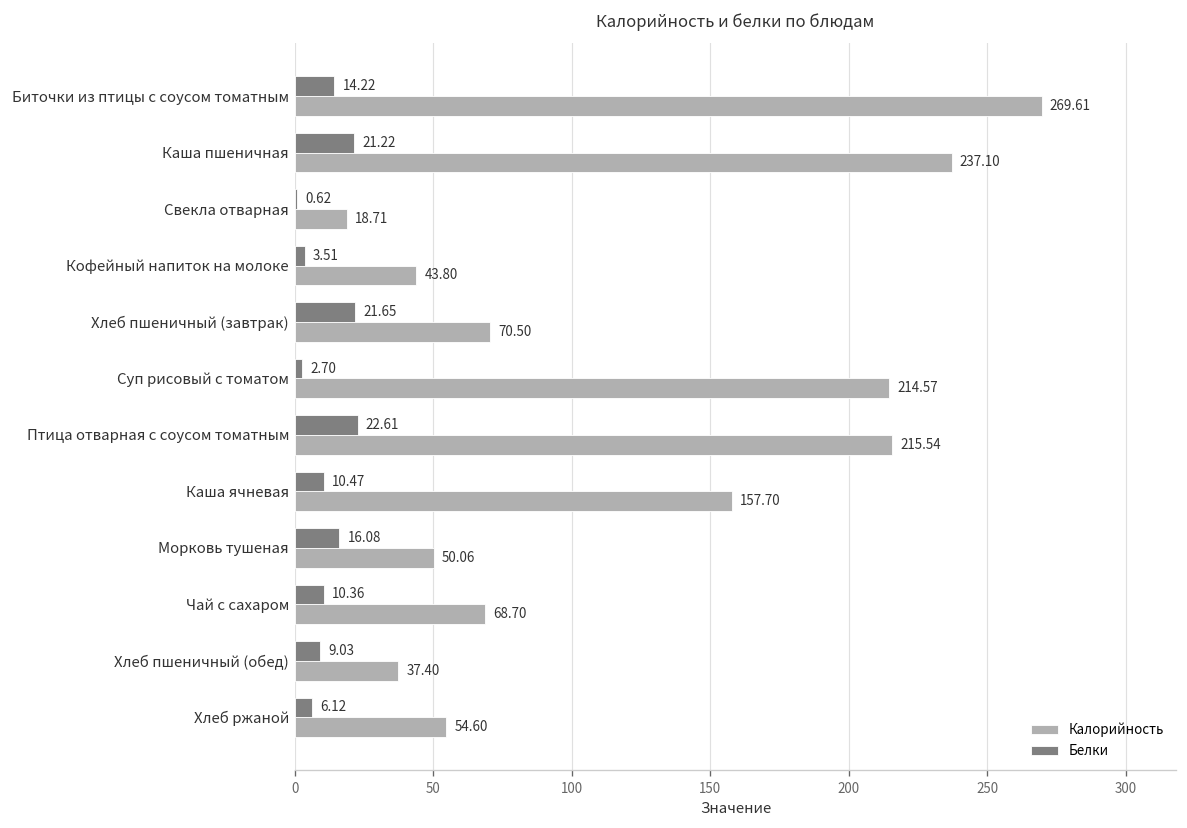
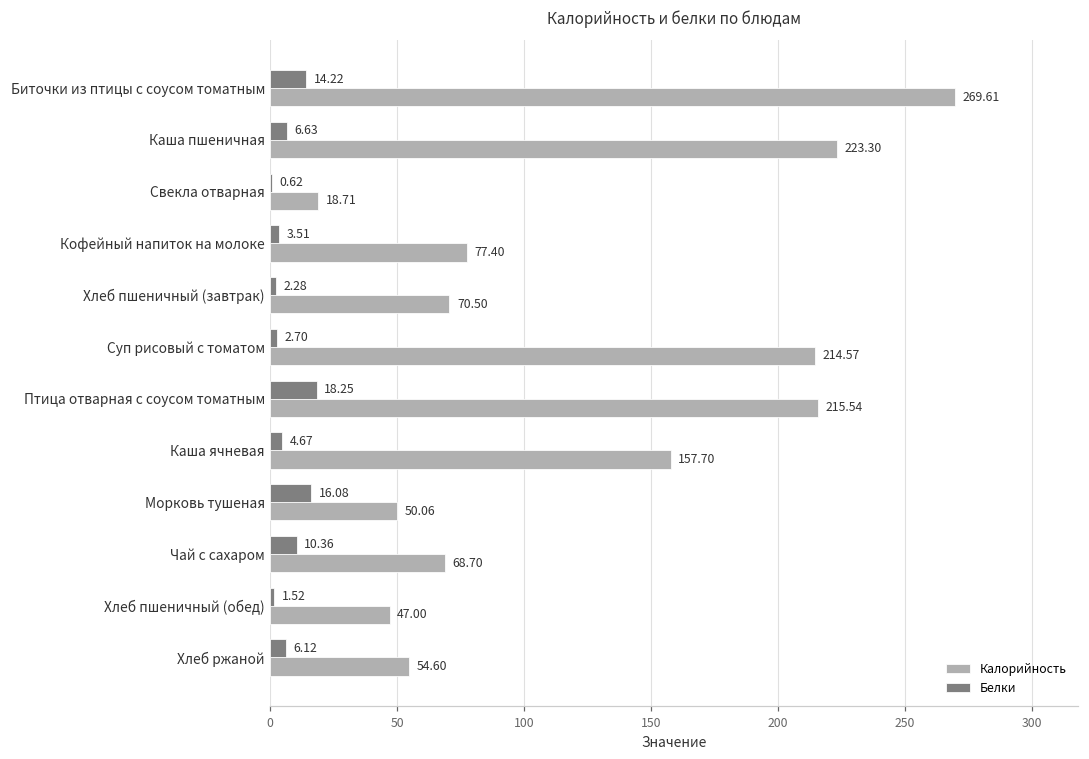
  {
    "Калорийность": {
      "Биточки из птицы с соусом томатным": 269.61,
-     "Каша пшеничная": 237.10,
+     "Каша пшеничная": 223.30,
      "Свекла отварная": 18.71,
-     "Кофейный напиток на молоке": 43.80,
+     "Кофейный напиток на молоке": 77.40,
      "Хлеб пшеничный (завтрак)": 70.50,
      "Суп рисовый с томатом": 214.57,
      "Птица отварная с соусом томатным": 215.54,
      "Каша ячневая": 157.70,
      "Морковь тушеная": 50.06,
      "Чай с сахаром": 68.70,
-     "Хлеб пшеничный (обед)": 37.40,
+     "Хлеб пшеничный (обед)": 47.00,
      "Хлеб ржаной": 54.60
    },
    "Белки": {
      "Биточки из птицы с соусом томатным": 14.22,
-     "Каша пшеничная": 21.22,
+     "Каша пшеничная": 6.63,
      "Свекла отварная": 0.62,
      "Кофейный напиток на молоке": 3.51,
-     "Хлеб пшеничный (завтрак)": 21.65,
+     "Хлеб пшеничный (завтрак)": 2.28,
      "Суп рисовый с томатом": 2.70,
-     "Птица отварная с соусом томатным": 22.61,
-     "Каша ячневая": 10.47,
+     "Птица отварная с соусом томатным": 18.25,
+     "Каша ячневая": 4.67,
      "Морковь тушеная": 16.08,
      "Чай с сахаром": 10.36,
-     "Хлеб пшеничный (обед)": 9.03,
+     "Хлеб пшеничный (обед)": 1.52,
      "Хлеб ржаной": 6.12
    }
  }
